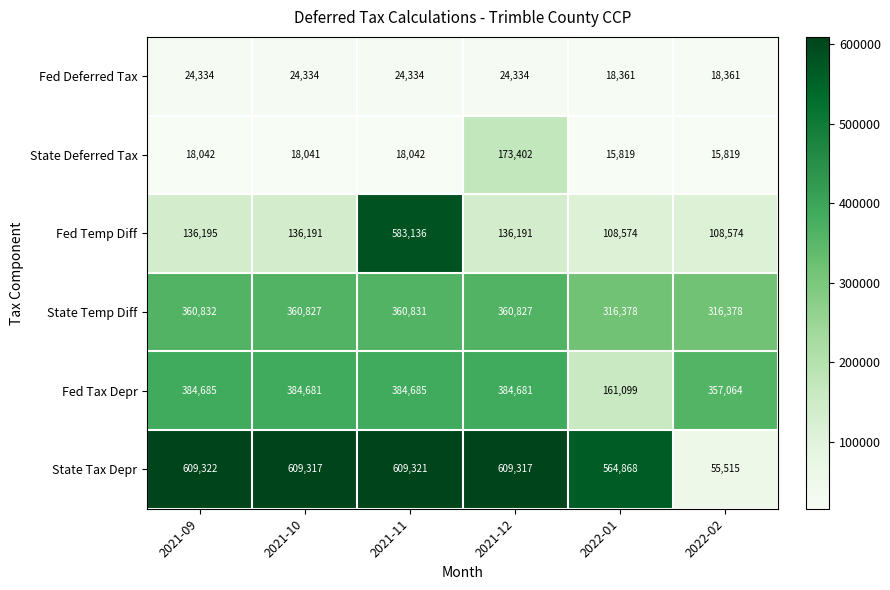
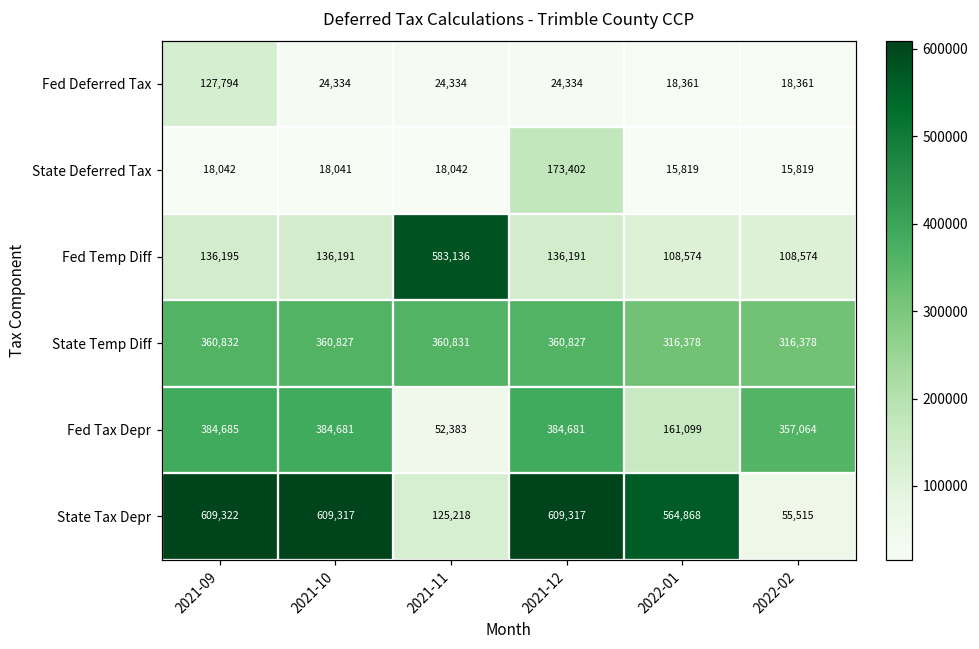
  {
    "Fed Deferred Tax": {
-     "2021-09": "24,334",
+     "2021-09": "127,794",
      "2021-10": "24,334",
      "2021-11": "24,334",
      "2021-12": "24,334",
      "2022-01": "18,361",
      "2022-02": "18,361"
    },
    "State Deferred Tax": {
      "2021-09": "18,042",
      "2021-10": "18,041",
      "2021-11": "18,042",
      "2021-12": "173,402",
      "2022-01": "15,819",
      "2022-02": "15,819"
    },
    "Fed Temp Diff": {
      "2021-09": "136,195",
      "2021-10": "136,191",
      "2021-11": "583,136",
      "2021-12": "136,191",
      "2022-01": "108,574",
      "2022-02": "108,574"
    },
    "State Temp Diff": {
      "2021-09": "360,832",
      "2021-10": "360,827",
      "2021-11": "360,831",
      "2021-12": "360,827",
      "2022-01": "316,378",
      "2022-02": "316,378"
    },
    "Fed Tax Depr": {
      "2021-09": "384,685",
      "2021-10": "384,681",
-     "2021-11": "384,685",
+     "2021-11": "52,383",
      "2021-12": "384,681",
      "2022-01": "161,099",
      "2022-02": "357,064"
    },
    "State Tax Depr": {
      "2021-09": "609,322",
      "2021-10": "609,317",
-     "2021-11": "609,321",
+     "2021-11": "125,218",
      "2021-12": "609,317",
      "2022-01": "564,868",
      "2022-02": "55,515"
    }
  }
